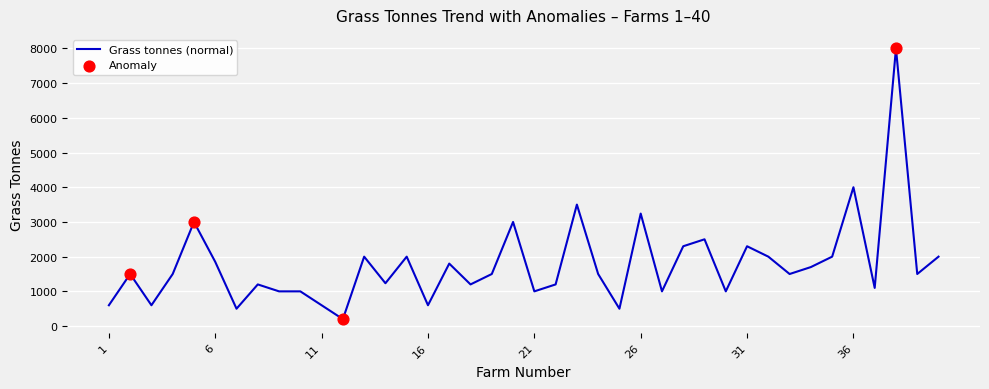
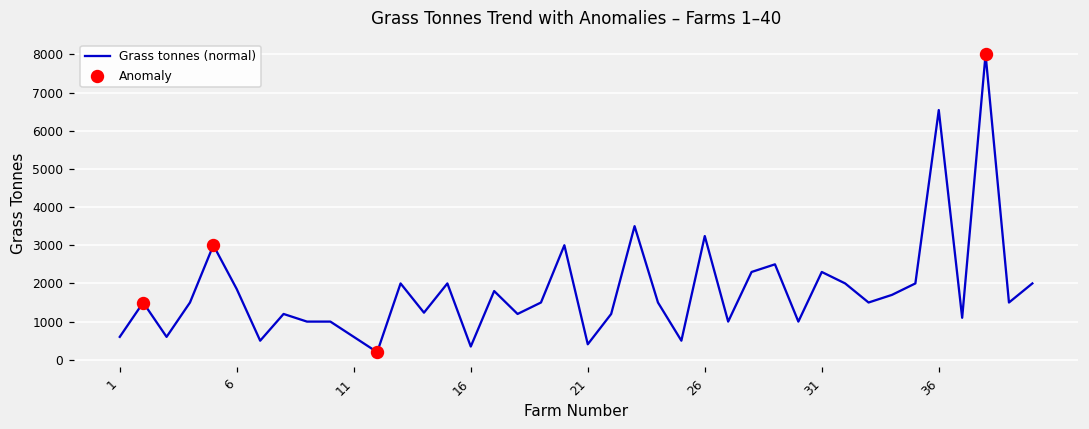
  {
    "Grass tonnes (normal)": {
      "1": 600,
      "6": 1900,
      "11": 600,
-     "16": 600,
-     "21": 1000,
+     "16": 300,
+     "21": 400,
      "26": 3200,
      "31": 2300,
-     "36": 4000
+     "36": 6500
    }
  }
